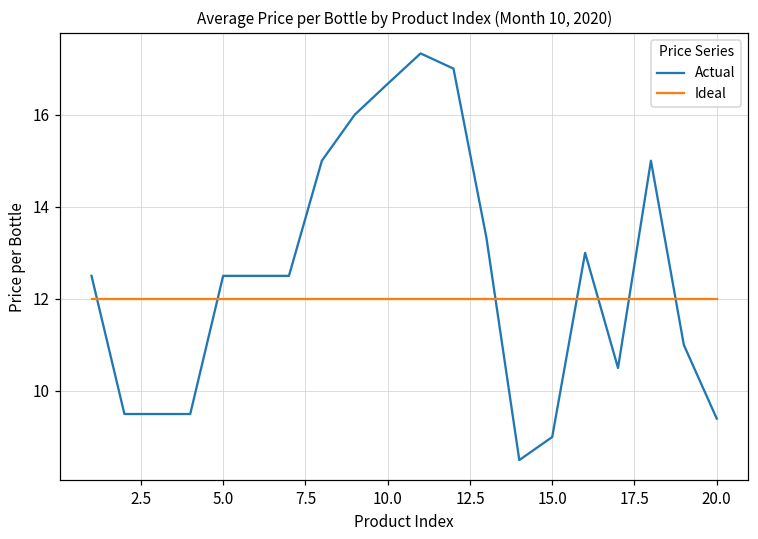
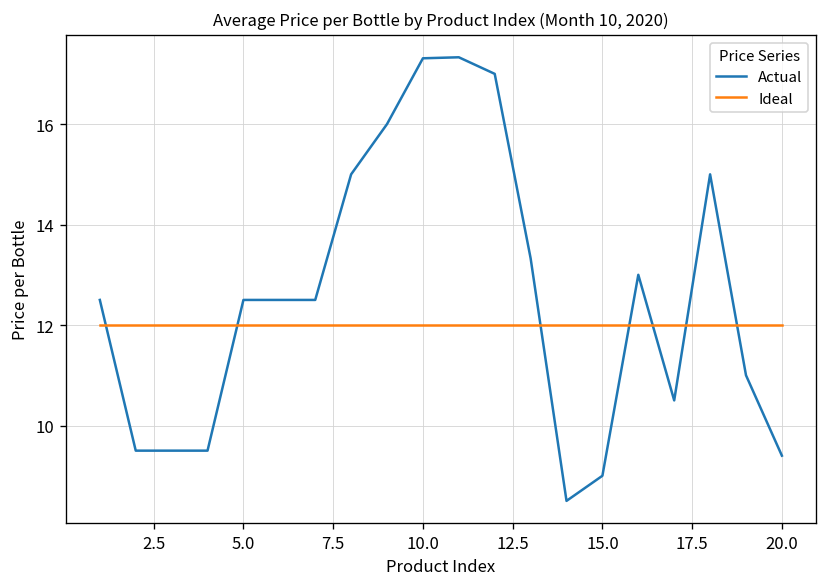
  {
    "Actual": {
      "5.0": 12.5,
-     "10.0": 16.7,
+     "10.0": 17.3,
      "15.0": 9.0,
      "20.0": 9.4
    },
    "Ideal": {
      "5.0": 12.0,
      "10.0": 12.0,
      "15.0": 12.0,
      "20.0": 12.0
    }
  }
